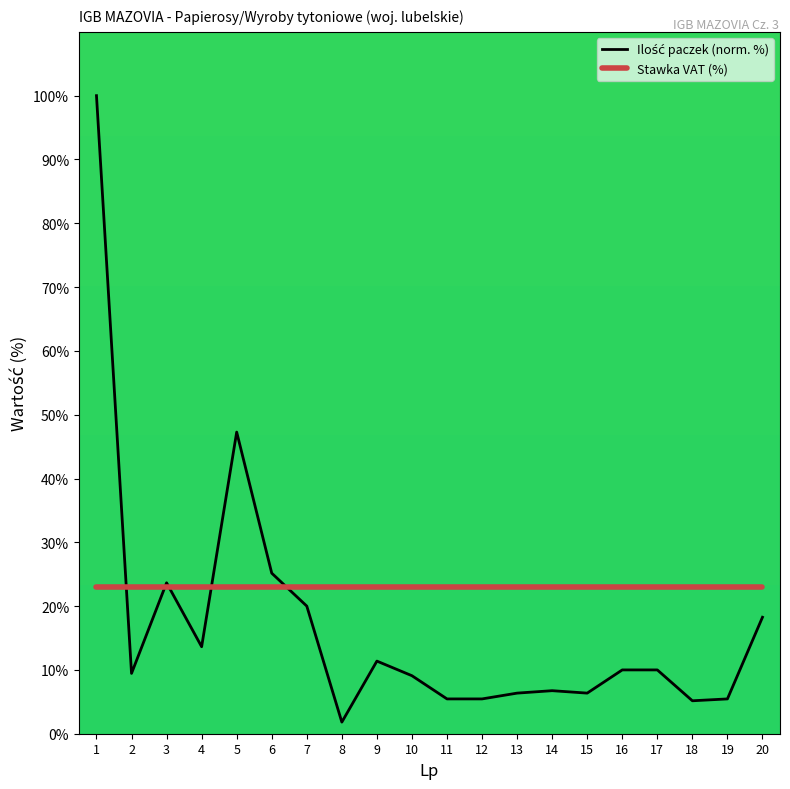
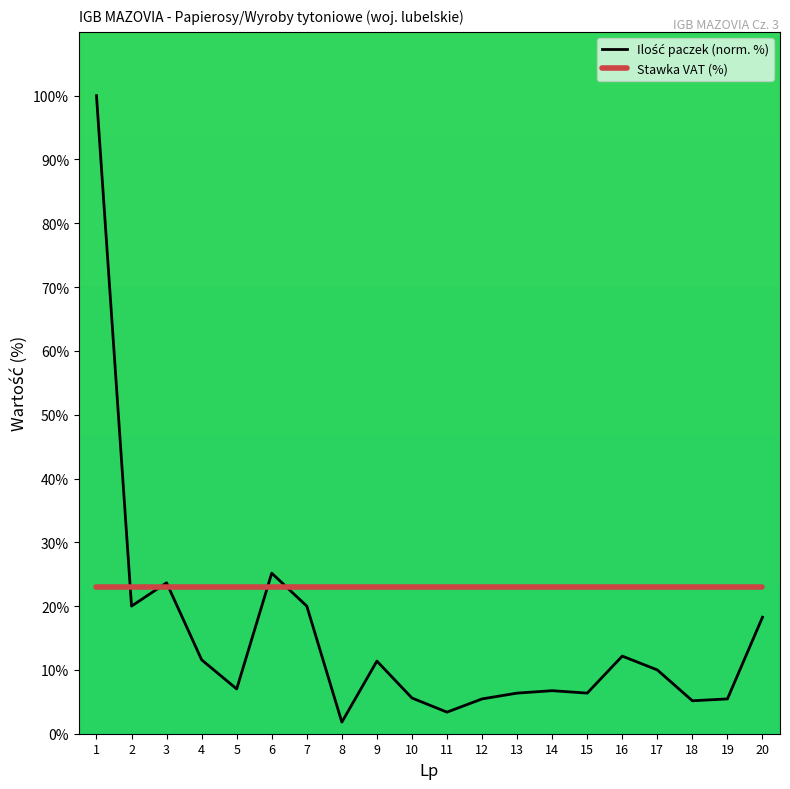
  {
    "Ilość paczek (norm. %)": {
      "1": "100%",
-     "2": "9%",
+     "2": "20%",
      "3": "24%",
-     "4": "14%",
-     "5": "47%",
+     "4": "12%",
+     "5": "7%",
      "6": "25%",
      "7": "20%",
      "8": "2%",
      "9": "11%",
-     "10": "9%",
-     "11": "5%",
+     "10": "6%",
+     "11": "3%",
      "12": "5%",
      "13": "6%",
      "14": "7%",
      "15": "6%",
-     "16": "10%",
+     "16": "12%",
      "17": "10%",
      "18": "5%",
      "19": "5%",
      "20": "18%"
    },
    "Stawka VAT (%)": {
      "1": "23%",
      "2": "23%",
      "3": "23%",
      "4": "23%",
      "5": "23%",
      "6": "23%",
      "7": "23%",
      "8": "23%",
      "9": "23%",
      "10": "23%",
      "11": "23%",
      "12": "23%",
      "13": "23%",
      "14": "23%",
      "15": "23%",
      "16": "23%",
      "17": "23%",
      "18": "23%",
      "19": "23%",
      "20": "23%"
    }
  }
